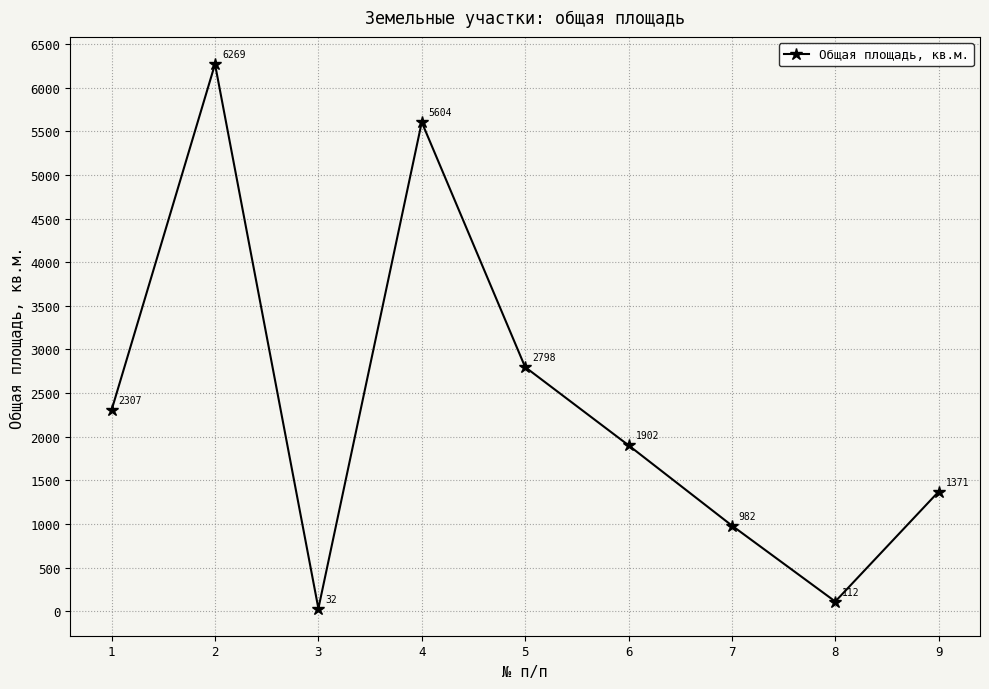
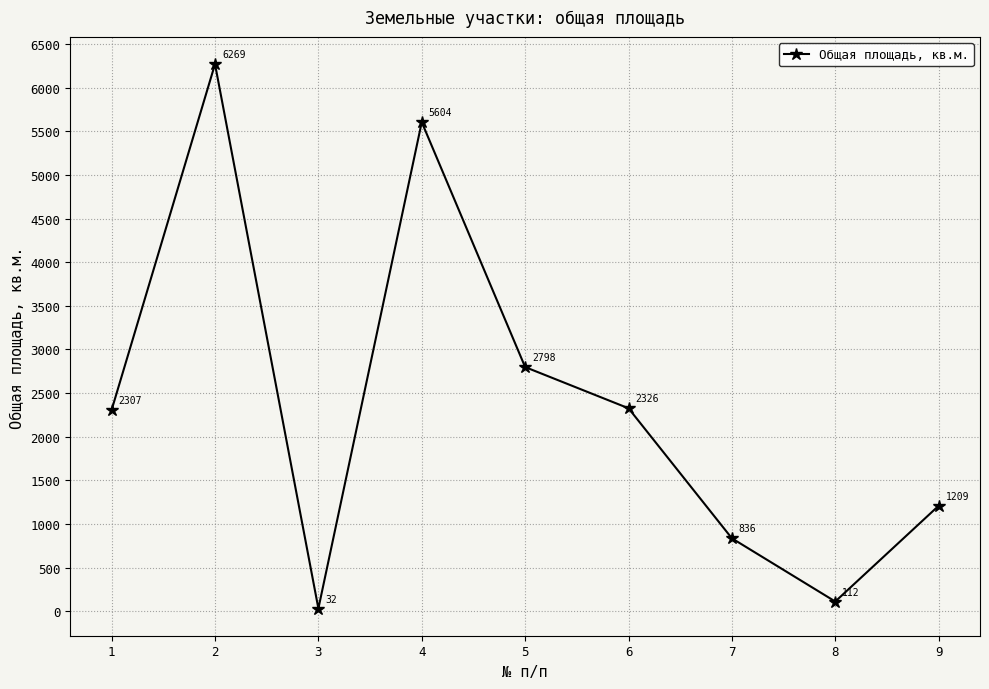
  {
    "1": 2307,
    "2": 6269,
    "3": 32,
    "4": 5604,
    "5": 2798,
-   "6": 1902,
-   "7": 982,
+   "6": 2326,
+   "7": 836,
    "8": 112,
-   "9": 1371
+   "9": 1209
  }
